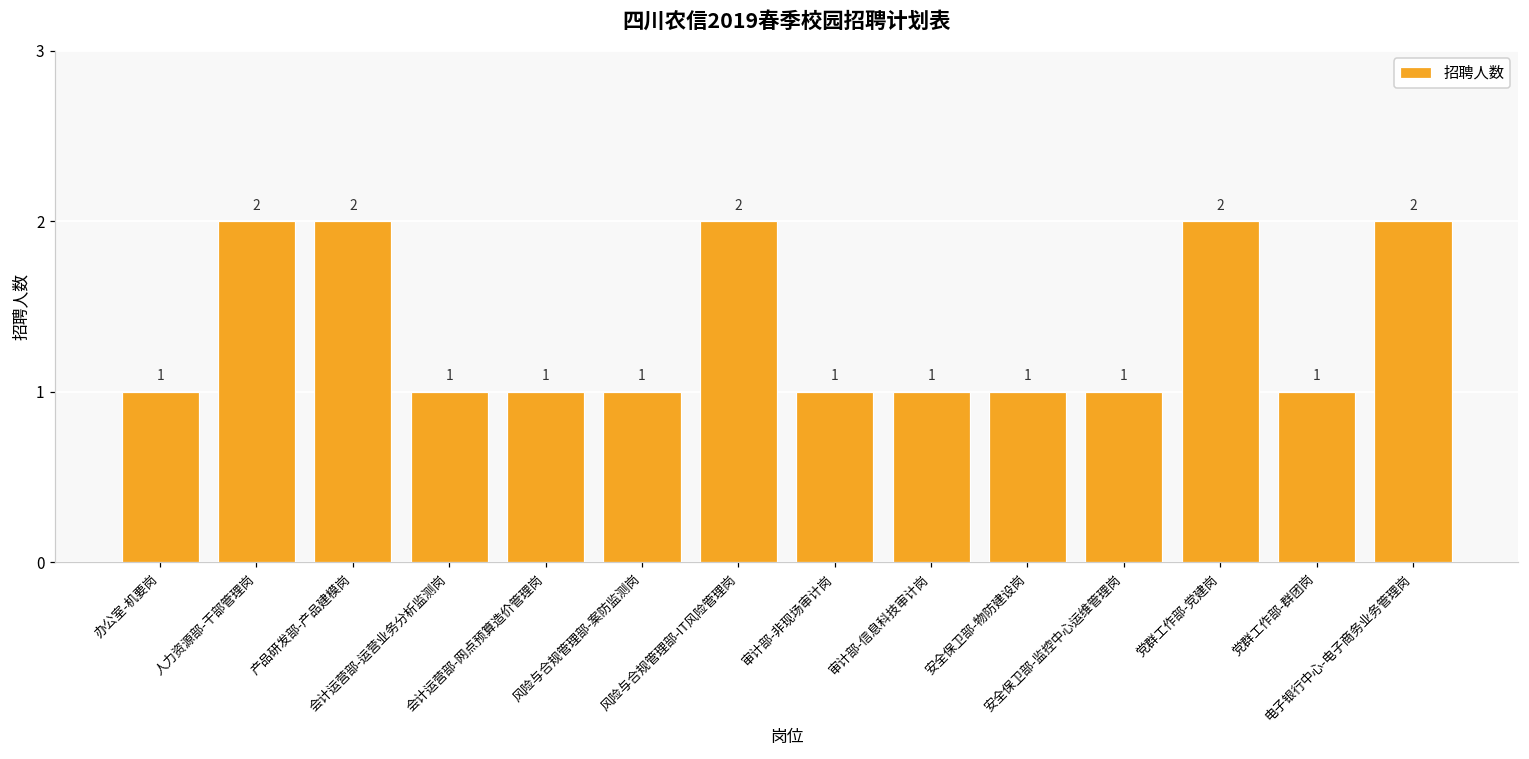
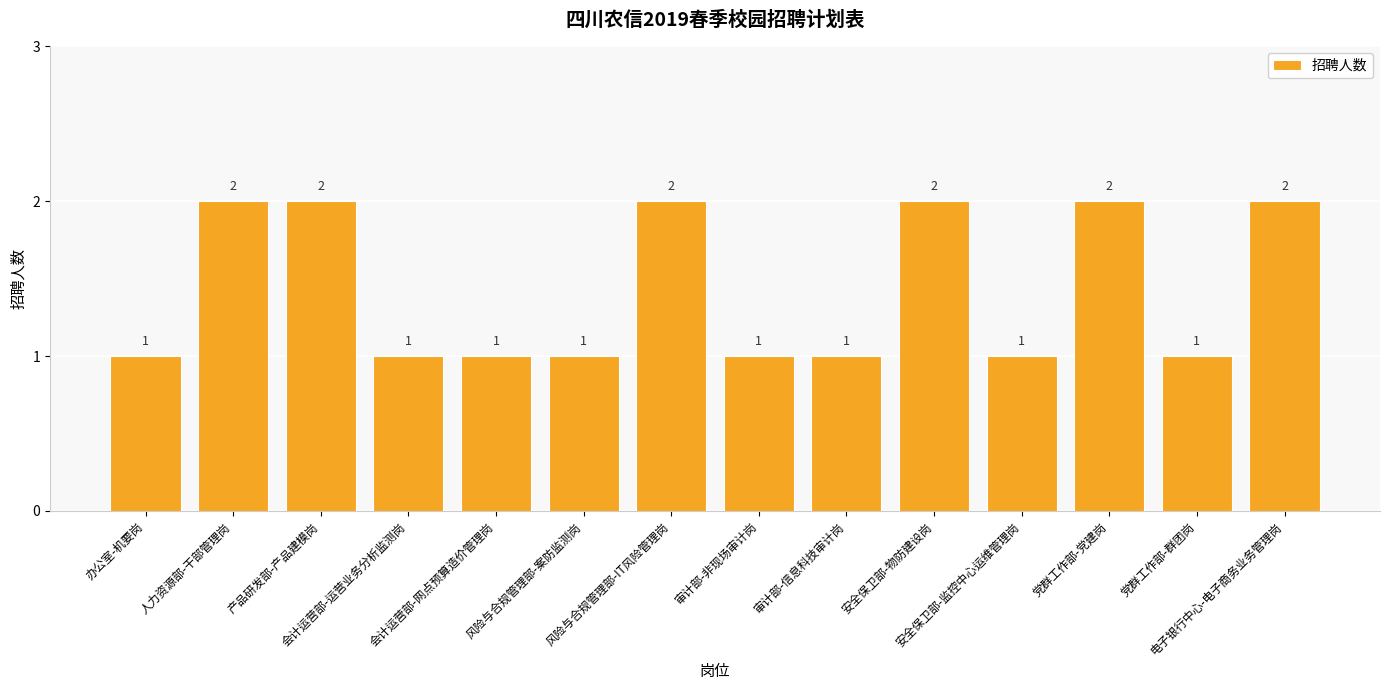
  {
    "办公室-机要岗": 1,
    "人力资源部-干部管理岗": 2,
    "产品研发部-产品建模岗": 2,
    "会计运营部-运营业务分析监测岗": 1,
    "会计运营部-网点预算造价管理岗": 1,
    "风险与合规管理部-案防监测岗": 1,
    "风险与合规管理部-IT风险管理岗": 2,
    "审计部-非现场审计岗": 1,
    "审计部-信息科技审计岗": 1,
-   "安全保卫部-物防建设岗": 1,
+   "安全保卫部-物防建设岗": 2,
    "安全保卫部-监控中心运维管理岗": 1,
    "党群工作部-党建岗": 2,
    "党群工作部-群团岗": 1,
    "电子银行中心-电子商务业务管理岗": 2
  }
